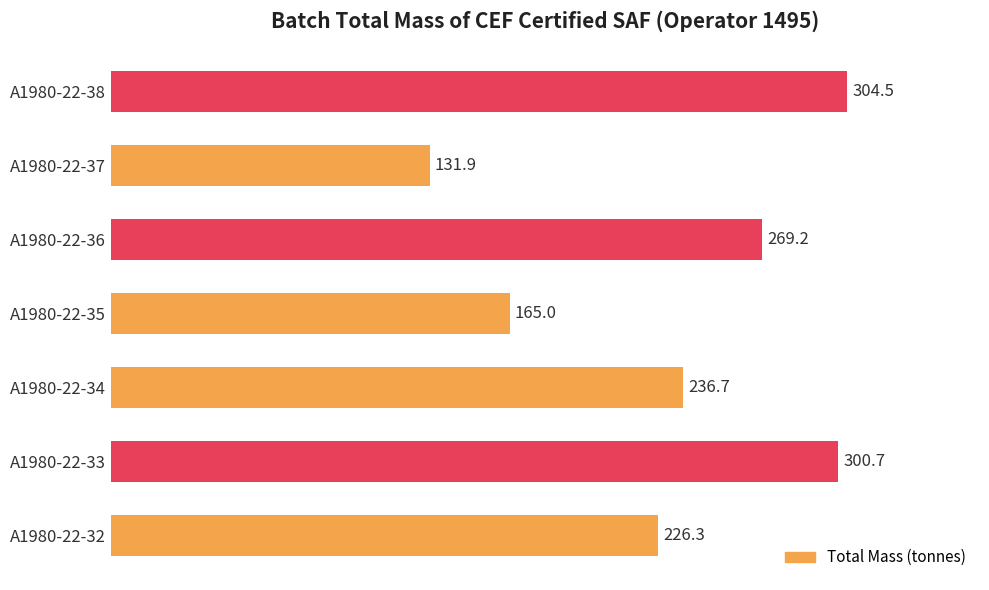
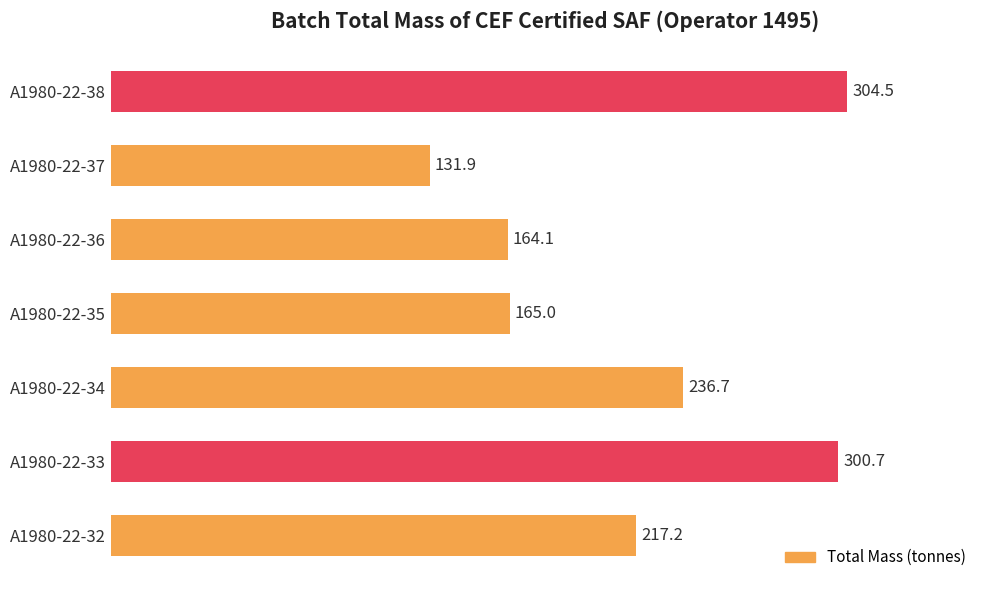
  {
    "A1980-22-38": 304.5,
    "A1980-22-37": 131.9,
-   "A1980-22-36": 269.2,
+   "A1980-22-36": 164.1,
    "A1980-22-35": 165.0,
    "A1980-22-34": 236.7,
    "A1980-22-33": 300.7,
-   "A1980-22-32": 226.3
+   "A1980-22-32": 217.2
  }
